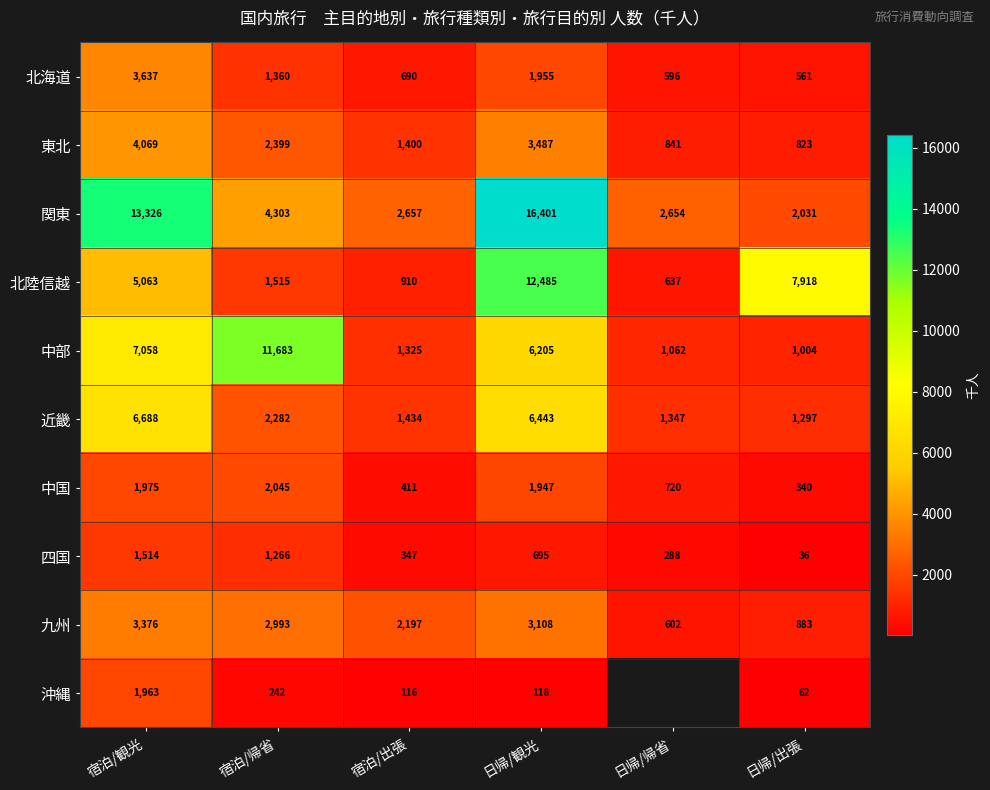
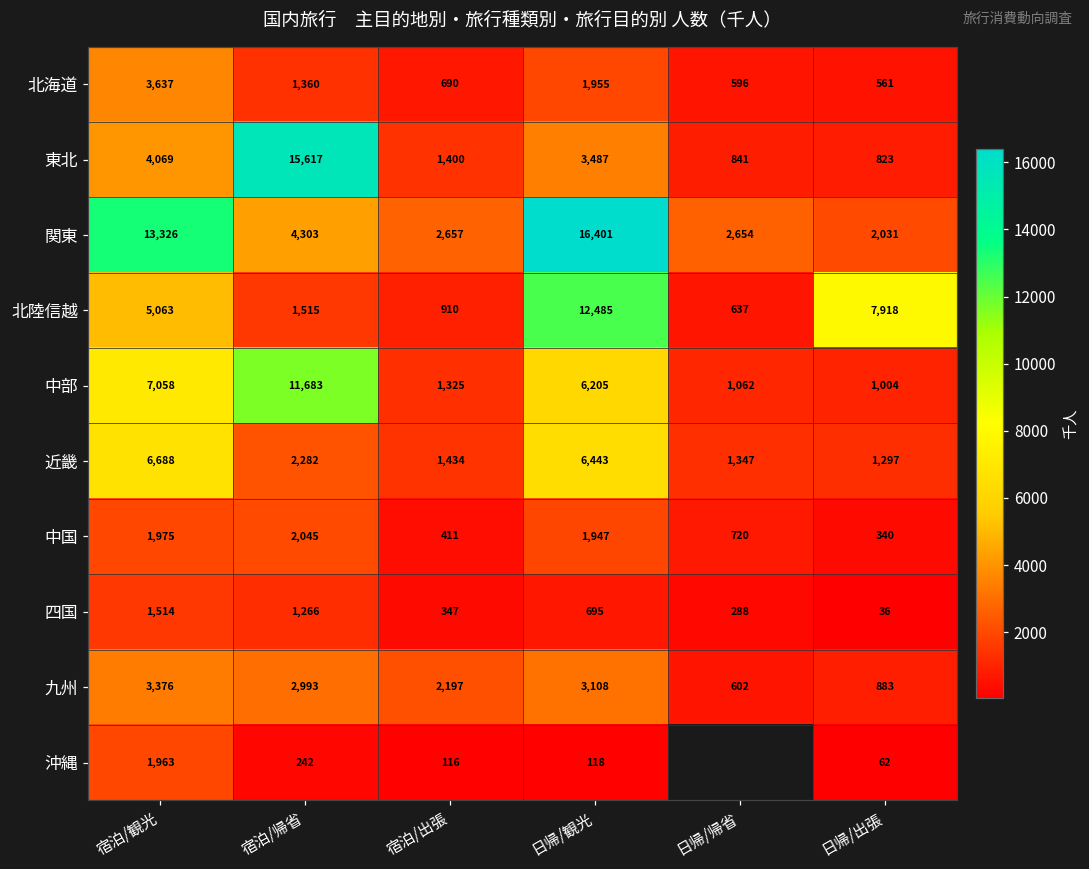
  {
    "北海道": {
      "宿泊/観光": "3,637",
      "宿泊/帰省": "1,360",
      "宿泊/出張": "690",
      "日帰/観光": "1,955",
      "日帰/帰省": "596",
      "日帰/出張": "561"
    },
    "東北": {
      "宿泊/観光": "4,069",
-     "宿泊/帰省": "2,399",
+     "宿泊/帰省": "15,617",
      "宿泊/出張": "1,400",
      "日帰/観光": "3,487",
      "日帰/帰省": "841",
      "日帰/出張": "823"
    },
    "関東": {
      "宿泊/観光": "13,326",
      "宿泊/帰省": "4,303",
      "宿泊/出張": "2,657",
      "日帰/観光": "16,401",
      "日帰/帰省": "2,654",
      "日帰/出張": "2,031"
    },
    "北陸信越": {
      "宿泊/観光": "5,063",
      "宿泊/帰省": "1,515",
      "宿泊/出張": "910",
      "日帰/観光": "12,485",
      "日帰/帰省": "637",
      "日帰/出張": "7,918"
    },
    "中部": {
      "宿泊/観光": "7,058",
      "宿泊/帰省": "11,683",
      "宿泊/出張": "1,325",
      "日帰/観光": "6,205",
      "日帰/帰省": "1,062",
      "日帰/出張": "1,004"
    },
    "近畿": {
      "宿泊/観光": "6,688",
      "宿泊/帰省": "2,282",
      "宿泊/出張": "1,434",
      "日帰/観光": "6,443",
      "日帰/帰省": "1,347",
      "日帰/出張": "1,297"
    },
    "中国": {
      "宿泊/観光": "1,975",
      "宿泊/帰省": "2,045",
      "宿泊/出張": "411",
      "日帰/観光": "1,947",
      "日帰/帰省": "720",
      "日帰/出張": "340"
    },
    "四国": {
      "宿泊/観光": "1,514",
      "宿泊/帰省": "1,266",
      "宿泊/出張": "347",
      "日帰/観光": "695",
      "日帰/帰省": "288",
      "日帰/出張": "36"
    },
    "九州": {
      "宿泊/観光": "3,376",
      "宿泊/帰省": "2,993",
      "宿泊/出張": "2,197",
      "日帰/観光": "3,108",
      "日帰/帰省": "602",
      "日帰/出張": "883"
    },
    "沖縄": {
      "宿泊/観光": "1,963",
      "宿泊/帰省": "242",
      "宿泊/出張": "116",
      "日帰/観光": "118",
      "日帰/出張": "62"
    }
  }
